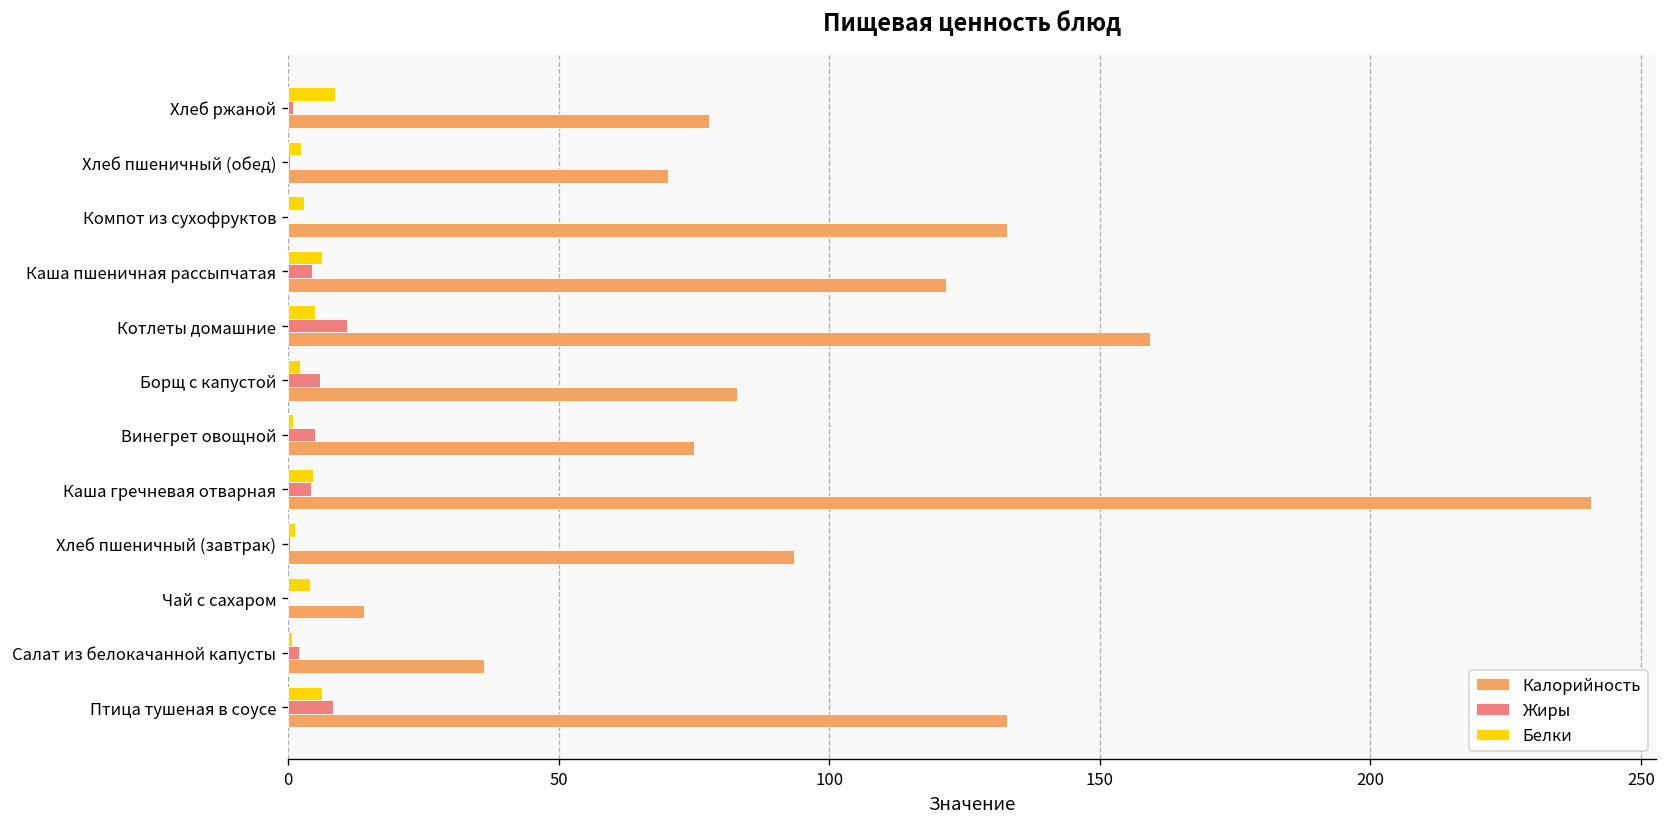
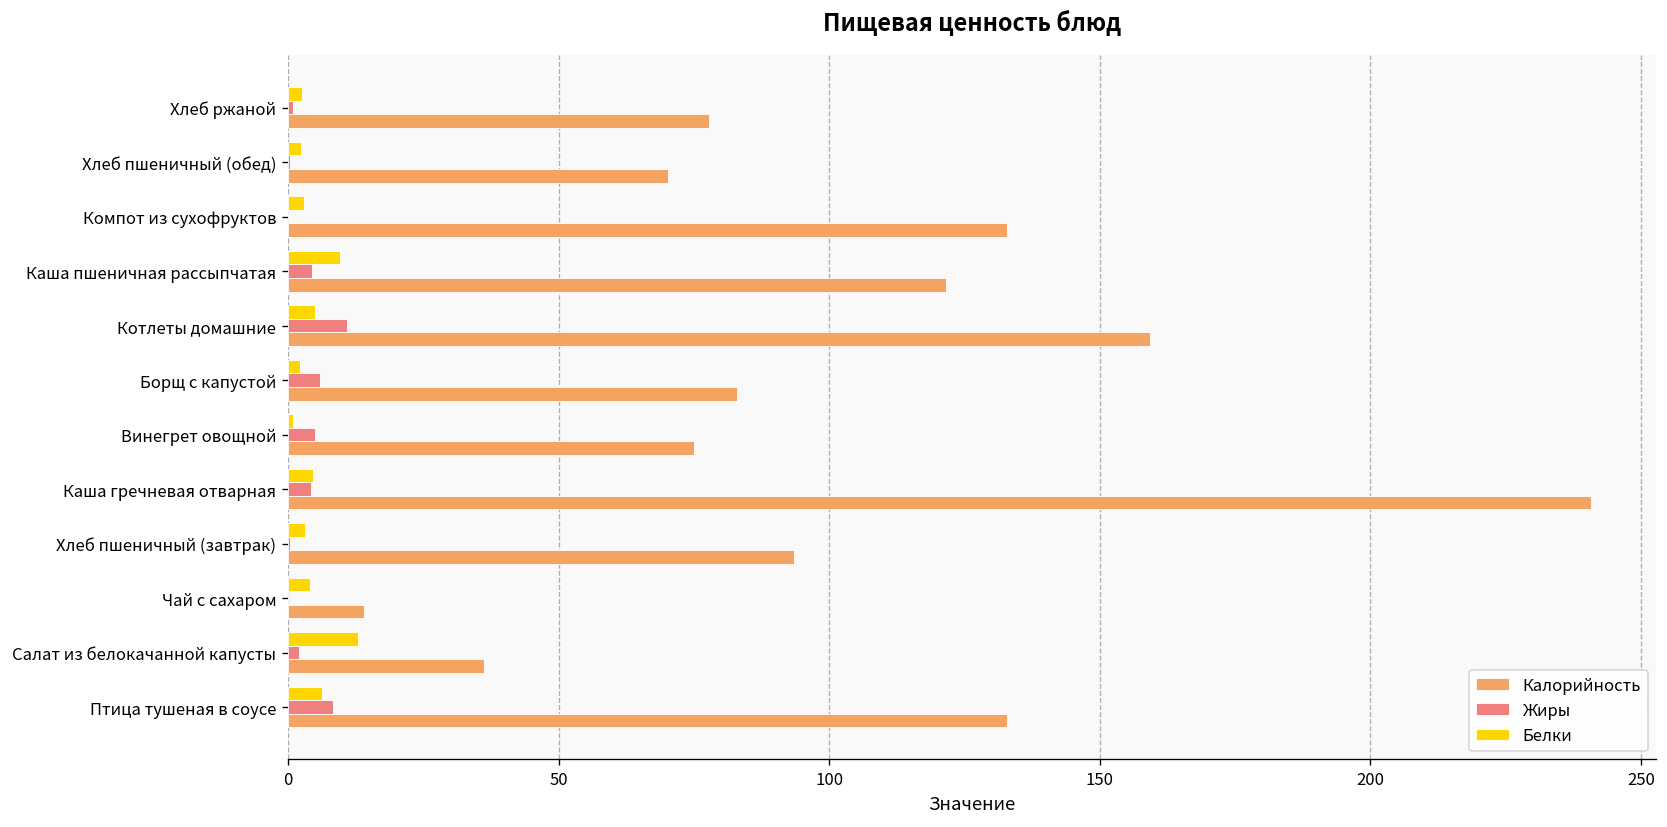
  {
    "Белки": {
-     "Хлеб ржаной": 9,
+     "Хлеб ржаной": 3,
      "Хлеб пшеничный (обед)": 2,
      "Компот из сухофруктов": 3,
-     "Каша пшеничная рассыпчатая": 6,
+     "Каша пшеничная рассыпчатая": 10,
      "Котлеты домашние": 5,
      "Борщ с капустой": 2,
      "Винегрет овощной": 1,
      "Каша гречневая отварная": 5,
-     "Хлеб пшеничный (завтрак)": 1,
+     "Хлеб пшеничный (завтрак)": 3,
      "Чай с сахаром": 4,
-     "Салат из белокачанной капусты": 1,
+     "Салат из белокачанной капусты": 13,
      "Птица тушеная в соусе": 6
    }
  }
